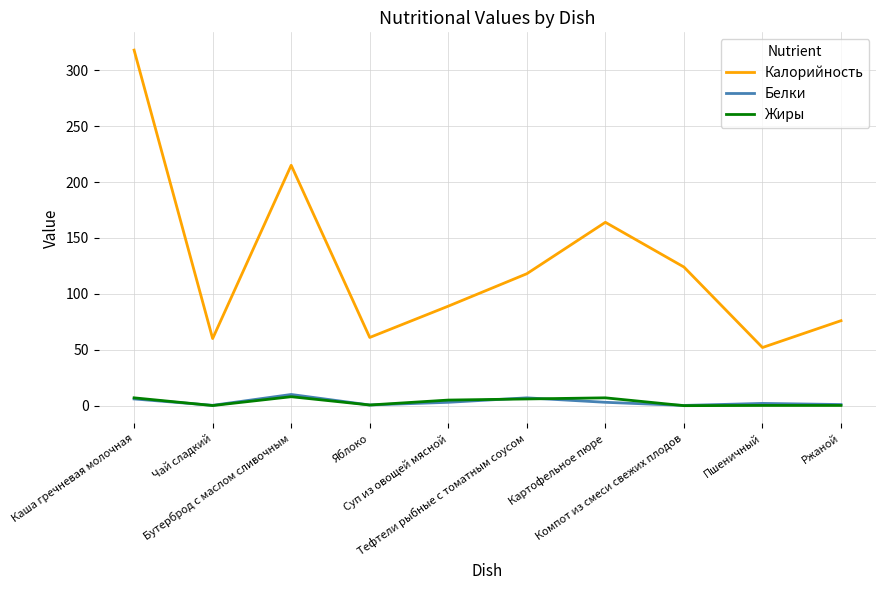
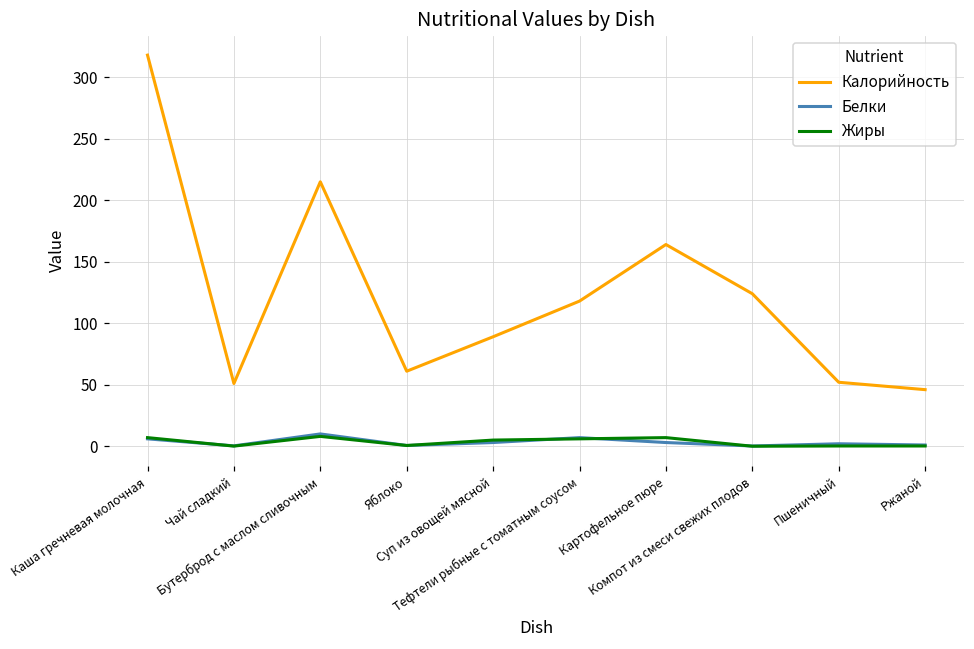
  {
    "Калорийность": {
      "Каша гречневая молочная": 318,
-     "Чай сладкий": 60,
+     "Чай сладкий": 51,
      "Бутерброд с маслом сливочным": 215,
      "Яблоко": 61,
      "Суп из овощей мясной": 89,
      "Тефтели рыбные с томатным соусом": 118,
      "Картофельное пюре": 164,
      "Компот из смеси свежих плодов": 124,
      "Пшеничный": 52,
-     "Ржаной": 76
+     "Ржаной": 46
    },
    "Белки": {
      "Картофельное пюре": 3
    },
    "Жиры": {
      "Картофельное пюре": 7
    }
  }
